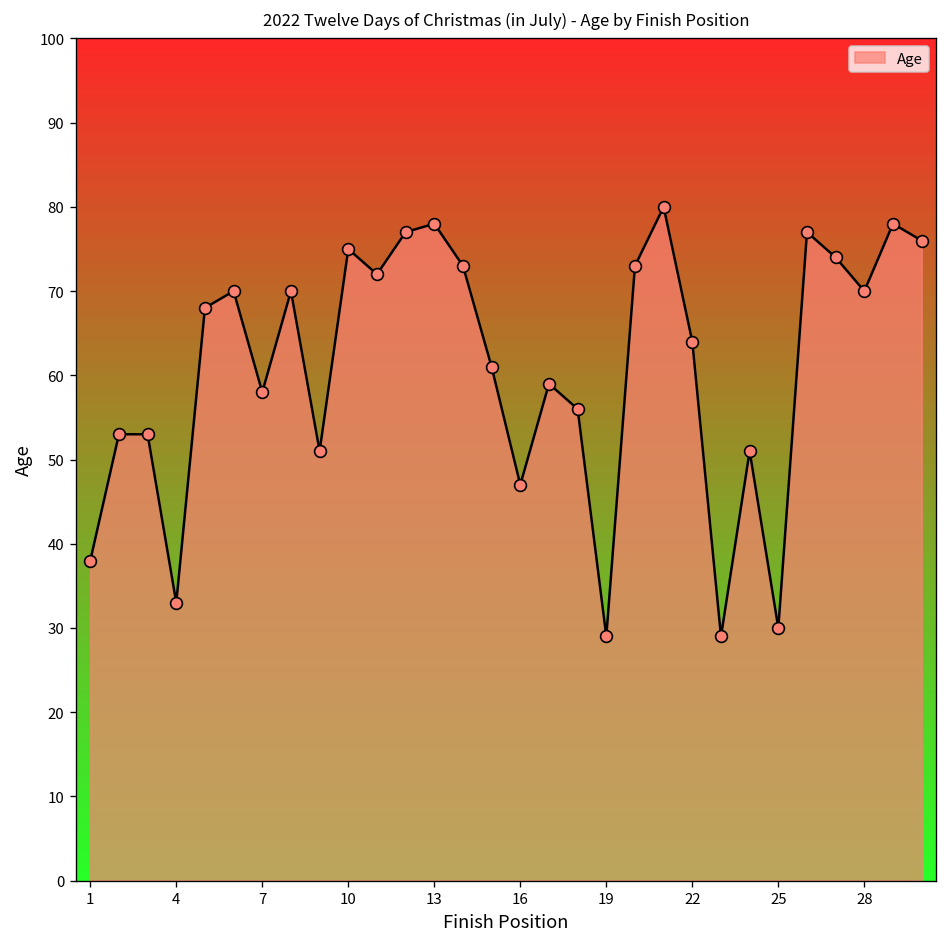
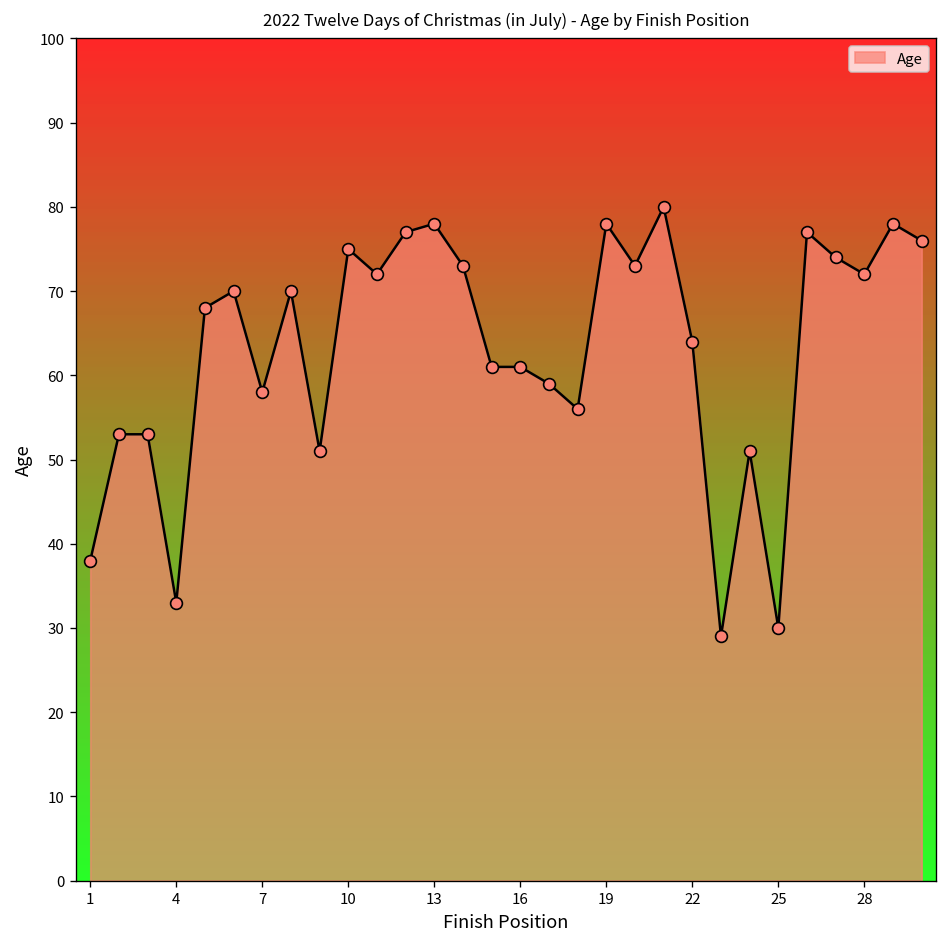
  {
    "1": 38,
    "4": 33,
    "7": 58,
    "10": 75,
    "13": 78,
-   "16": 47,
-   "19": 29,
+   "16": 61,
+   "19": 78,
    "22": 64,
    "25": 30,
-   "28": 70
+   "28": 72
  }
